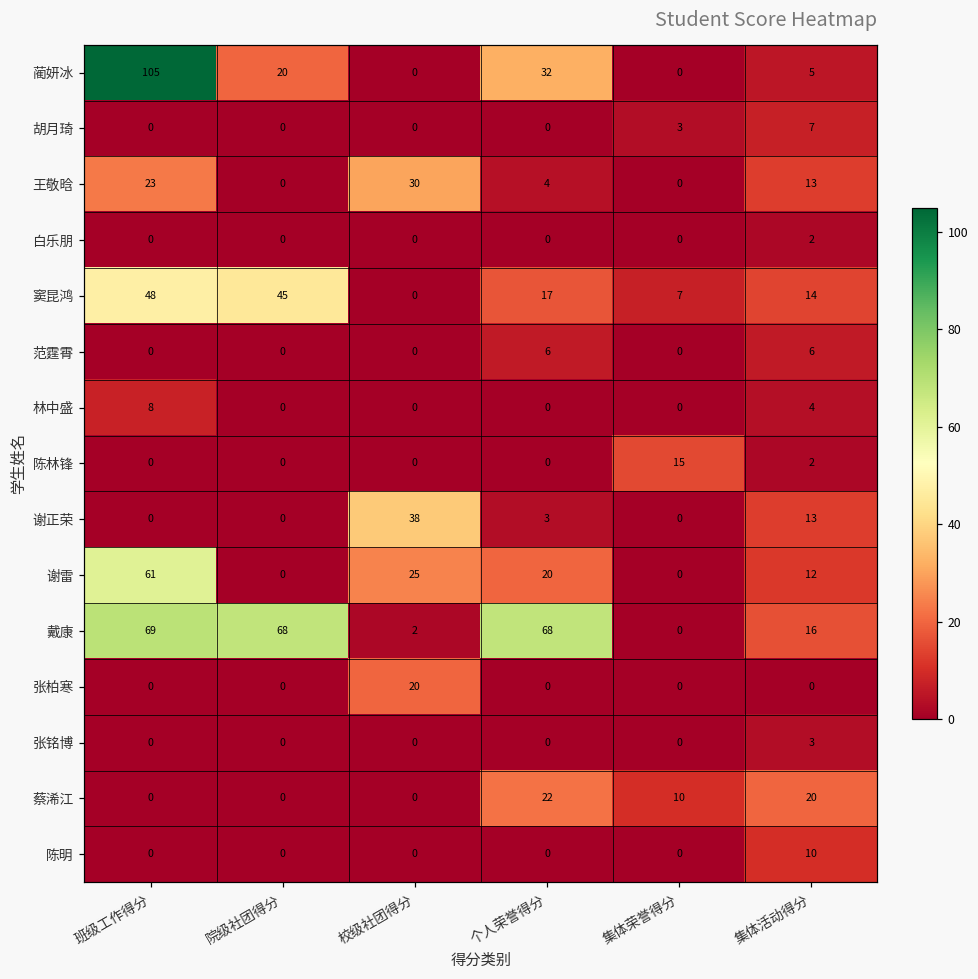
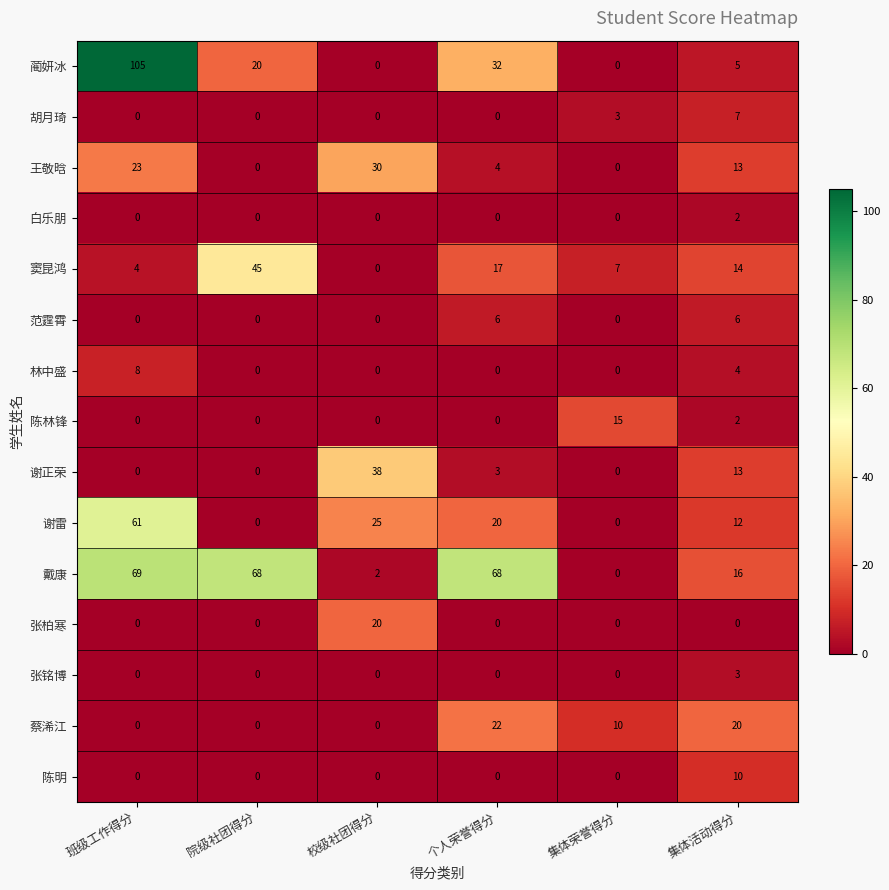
  {
    "蔺妍冰": {
      "班级工作得分": 105,
      "院级社团得分": 20,
      "校级社团得分": 0,
      "个人荣誉得分": 32,
      "集体荣誉得分": 0,
      "集体活动得分": 5
    },
    "胡月琦": {
      "班级工作得分": 0,
      "院级社团得分": 0,
      "校级社团得分": 0,
      "个人荣誉得分": 0,
      "集体荣誉得分": 3,
      "集体活动得分": 7
    },
    "王敬晗": {
      "班级工作得分": 23,
      "院级社团得分": 0,
      "校级社团得分": 30,
      "个人荣誉得分": 4,
      "集体荣誉得分": 0,
      "集体活动得分": 13
    },
    "白乐朋": {
      "班级工作得分": 0,
      "院级社团得分": 0,
      "校级社团得分": 0,
      "个人荣誉得分": 0,
      "集体荣誉得分": 0,
      "集体活动得分": 2
    },
    "窦昆鸿": {
-     "班级工作得分": 48,
+     "班级工作得分": 4,
      "院级社团得分": 45,
      "校级社团得分": 0,
      "个人荣誉得分": 17,
      "集体荣誉得分": 7,
      "集体活动得分": 14
    },
    "范霆霄": {
      "班级工作得分": 0,
      "院级社团得分": 0,
      "校级社团得分": 0,
      "个人荣誉得分": 6,
      "集体荣誉得分": 0,
      "集体活动得分": 6
    },
    "林中盛": {
      "班级工作得分": 8,
      "院级社团得分": 0,
      "校级社团得分": 0,
      "个人荣誉得分": 0,
      "集体荣誉得分": 0,
      "集体活动得分": 4
    },
    "陈林锋": {
      "班级工作得分": 0,
      "院级社团得分": 0,
      "校级社团得分": 0,
      "个人荣誉得分": 0,
      "集体荣誉得分": 15,
      "集体活动得分": 2
    },
    "谢正荣": {
      "班级工作得分": 0,
      "院级社团得分": 0,
      "校级社团得分": 38,
      "个人荣誉得分": 3,
      "集体荣誉得分": 0,
      "集体活动得分": 13
    },
    "谢雷": {
      "班级工作得分": 61,
      "院级社团得分": 0,
      "校级社团得分": 25,
      "个人荣誉得分": 20,
      "集体荣誉得分": 0,
      "集体活动得分": 12
    },
    "戴康": {
      "班级工作得分": 69,
      "院级社团得分": 68,
      "校级社团得分": 2,
      "个人荣誉得分": 68,
      "集体荣誉得分": 0,
      "集体活动得分": 16
    },
    "张柏寒": {
      "班级工作得分": 0,
      "院级社团得分": 0,
      "校级社团得分": 20,
      "个人荣誉得分": 0,
      "集体荣誉得分": 0,
      "集体活动得分": 0
    },
    "张铭博": {
      "班级工作得分": 0,
      "院级社团得分": 0,
      "校级社团得分": 0,
      "个人荣誉得分": 0,
      "集体荣誉得分": 0,
      "集体活动得分": 3
    },
    "蔡浠江": {
      "班级工作得分": 0,
      "院级社团得分": 0,
      "校级社团得分": 0,
      "个人荣誉得分": 22,
      "集体荣誉得分": 10,
      "集体活动得分": 20
    },
    "陈明": {
      "班级工作得分": 0,
      "院级社团得分": 0,
      "校级社团得分": 0,
      "个人荣誉得分": 0,
      "集体荣誉得分": 0,
      "集体活动得分": 10
    }
  }
